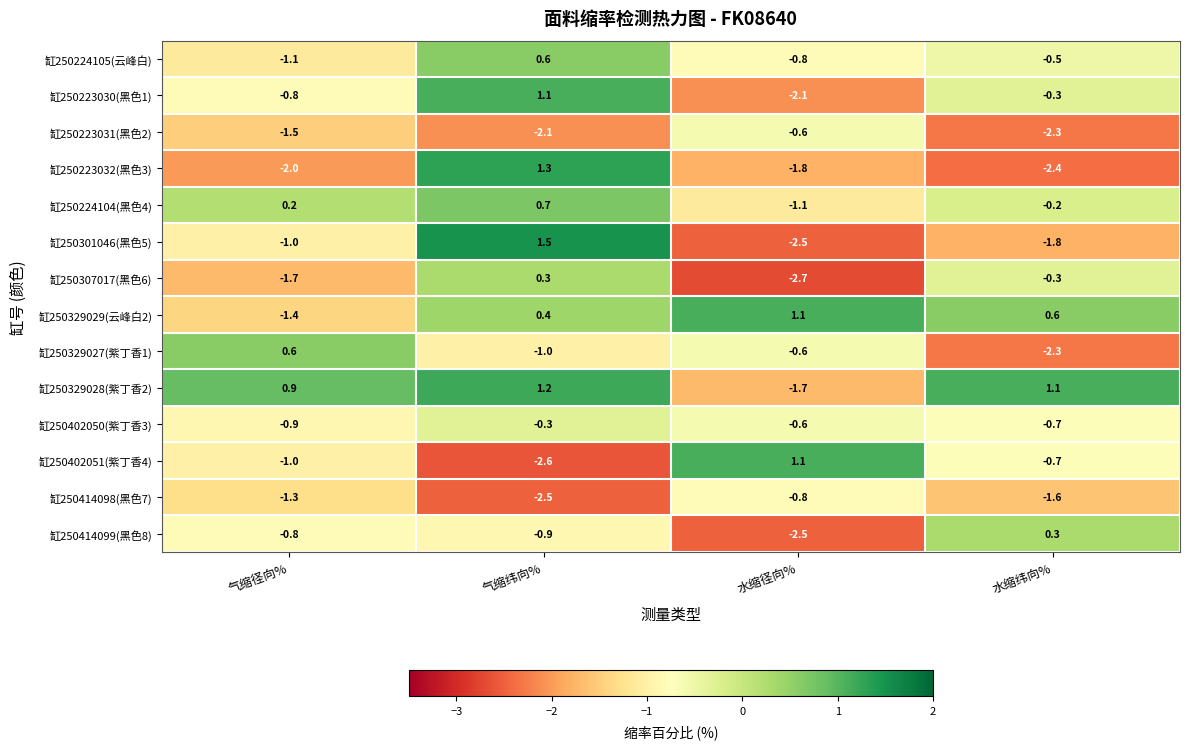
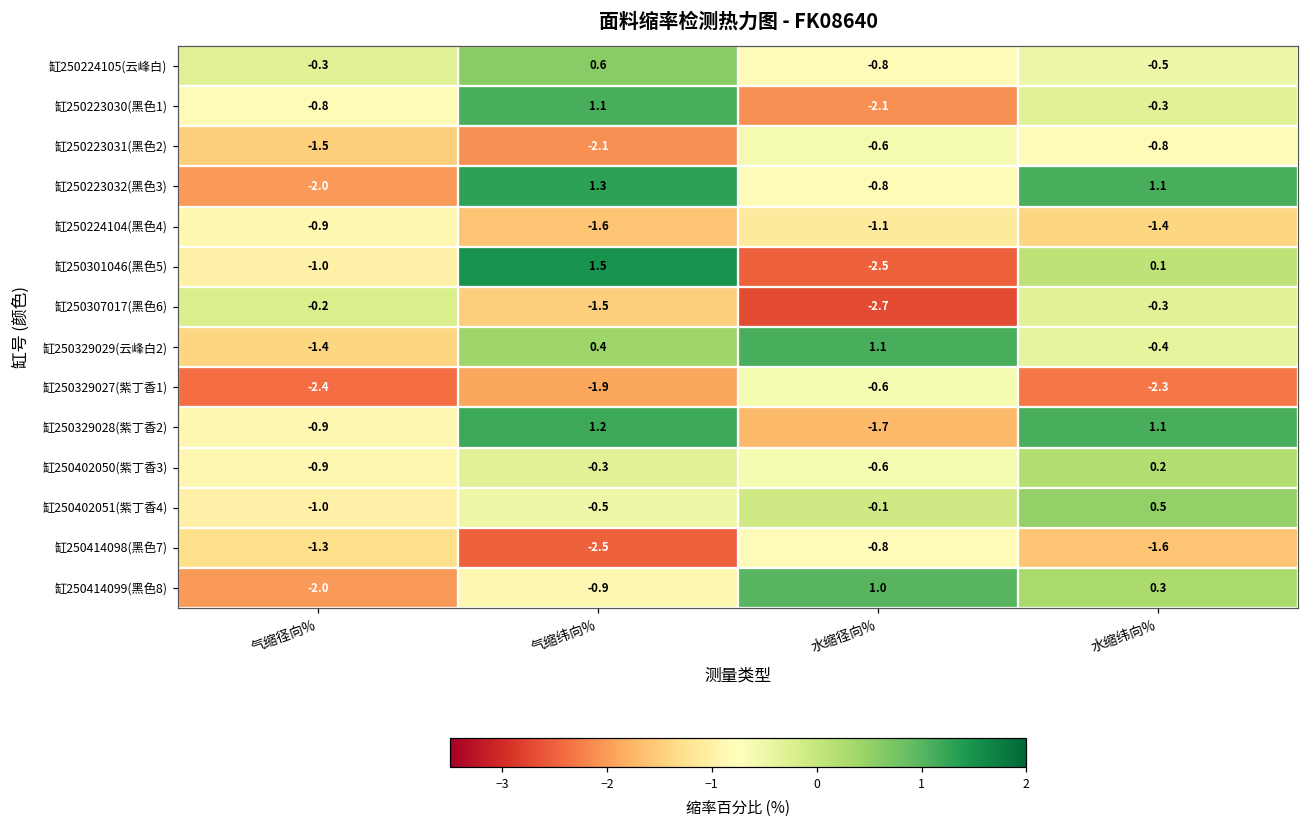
  {
    "缸250224105(云峰白)": {
-     "气缩径向%": -1.1,
+     "气缩径向%": -0.3,
      "气缩纬向%": 0.6,
      "水缩径向%": -0.8,
      "水缩纬向%": -0.5
    },
    "缸250223030(黑色1)": {
      "气缩径向%": -0.8,
      "气缩纬向%": 1.1,
      "水缩径向%": -2.1,
      "水缩纬向%": -0.3
    },
    "缸250223031(黑色2)": {
      "气缩径向%": -1.5,
      "气缩纬向%": -2.1,
      "水缩径向%": -0.6,
-     "水缩纬向%": -2.3
+     "水缩纬向%": -0.8
    },
    "缸250223032(黑色3)": {
      "气缩径向%": -2.0,
      "气缩纬向%": 1.3,
-     "水缩径向%": -1.8,
-     "水缩纬向%": -2.4
+     "水缩径向%": -0.8,
+     "水缩纬向%": 1.1
    },
    "缸250224104(黑色4)": {
-     "气缩径向%": 0.2,
-     "气缩纬向%": 0.7,
+     "气缩径向%": -0.9,
+     "气缩纬向%": -1.6,
      "水缩径向%": -1.1,
-     "水缩纬向%": -0.2
+     "水缩纬向%": -1.4
    },
    "缸250301046(黑色5)": {
      "气缩径向%": -1.0,
      "气缩纬向%": 1.5,
      "水缩径向%": -2.5,
-     "水缩纬向%": -1.8
+     "水缩纬向%": 0.1
    },
    "缸250307017(黑色6)": {
-     "气缩径向%": -1.7,
-     "气缩纬向%": 0.3,
+     "气缩径向%": -0.2,
+     "气缩纬向%": -1.5,
      "水缩径向%": -2.7,
      "水缩纬向%": -0.3
    },
    "缸250329029(云峰白2)": {
      "气缩径向%": -1.4,
      "气缩纬向%": 0.4,
      "水缩径向%": 1.1,
-     "水缩纬向%": 0.6
+     "水缩纬向%": -0.4
    },
    "缸250329027(紫丁香1)": {
-     "气缩径向%": 0.6,
-     "气缩纬向%": -1.0,
+     "气缩径向%": -2.4,
+     "气缩纬向%": -1.9,
      "水缩径向%": -0.6,
      "水缩纬向%": -2.3
    },
    "缸250329028(紫丁香2)": {
-     "气缩径向%": 0.9,
+     "气缩径向%": -0.9,
      "气缩纬向%": 1.2,
      "水缩径向%": -1.7,
      "水缩纬向%": 1.1
    },
    "缸250402050(紫丁香3)": {
      "气缩径向%": -0.9,
      "气缩纬向%": -0.3,
      "水缩径向%": -0.6,
-     "水缩纬向%": -0.7
+     "水缩纬向%": 0.2
    },
    "缸250402051(紫丁香4)": {
      "气缩径向%": -1.0,
-     "气缩纬向%": -2.6,
-     "水缩径向%": 1.1,
-     "水缩纬向%": -0.7
+     "气缩纬向%": -0.5,
+     "水缩径向%": -0.1,
+     "水缩纬向%": 0.5
    },
    "缸250414098(黑色7)": {
      "气缩径向%": -1.3,
      "气缩纬向%": -2.5,
      "水缩径向%": -0.8,
      "水缩纬向%": -1.6
    },
    "缸250414099(黑色8)": {
-     "气缩径向%": -0.8,
+     "气缩径向%": -2.0,
      "气缩纬向%": -0.9,
-     "水缩径向%": -2.5,
+     "水缩径向%": 1.0,
      "水缩纬向%": 0.3
    }
  }
